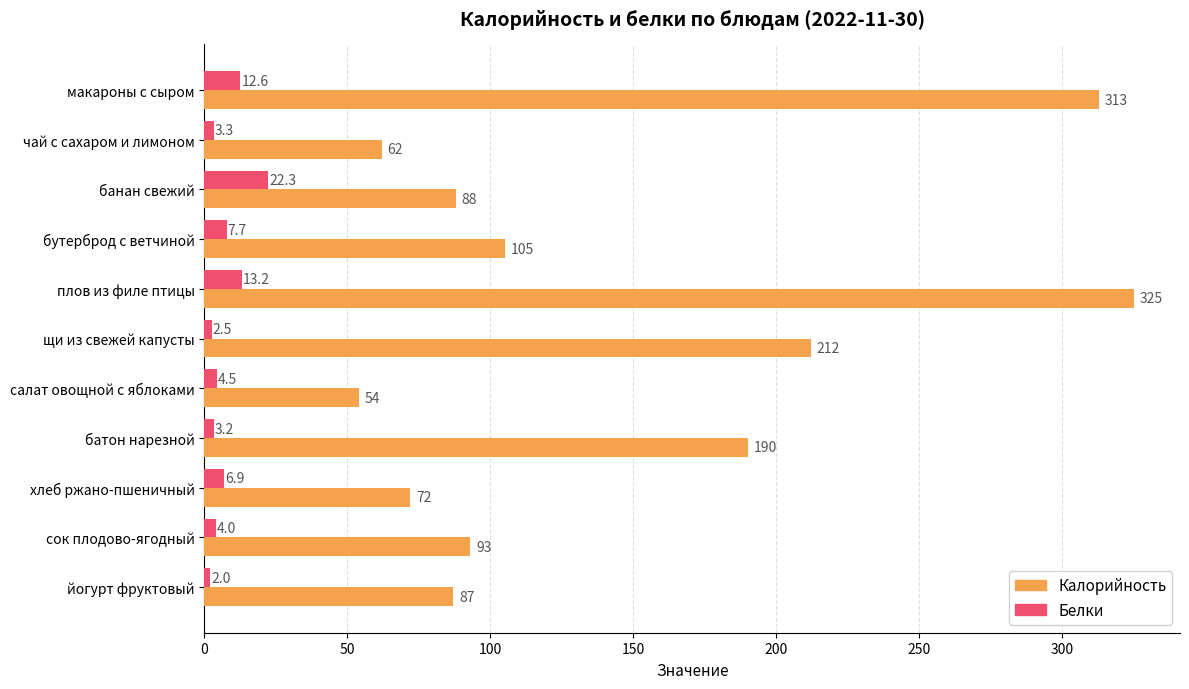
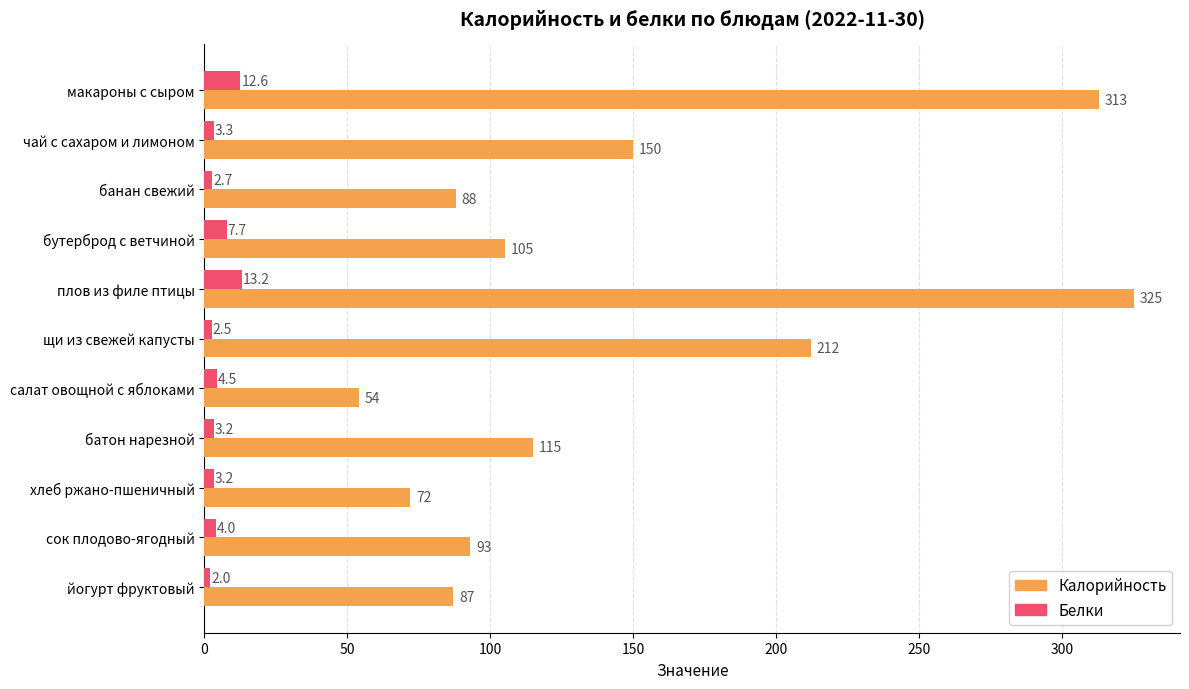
  {
    "Калорийность": {
      "макароны с сыром": 313,
-     "чай с сахаром и лимоном": 62,
+     "чай с сахаром и лимоном": 150,
      "банан свежий": 88,
      "бутерброд с ветчиной": 105,
      "плов из филе птицы": 325,
      "щи из свежей капусты": 212,
      "салат овощной с яблоками": 54,
-     "батон нарезной": 190,
+     "батон нарезной": 115,
      "хлеб ржано-пшеничный": 72,
      "сок плодово-ягодный": 93,
      "йогурт фруктовый": 87
    },
    "Белки": {
      "макароны с сыром": 12.6,
      "чай с сахаром и лимоном": 3.3,
-     "банан свежий": 22.3,
+     "банан свежий": 2.7,
      "бутерброд с ветчиной": 7.7,
      "плов из филе птицы": 13.2,
      "щи из свежей капусты": 2.5,
      "салат овощной с яблоками": 4.5,
      "батон нарезной": 3.2,
-     "хлеб ржано-пшеничный": 6.9,
+     "хлеб ржано-пшеничный": 3.2,
      "сок плодово-ягодный": 4.0,
      "йогурт фруктовый": 2.0
    }
  }
